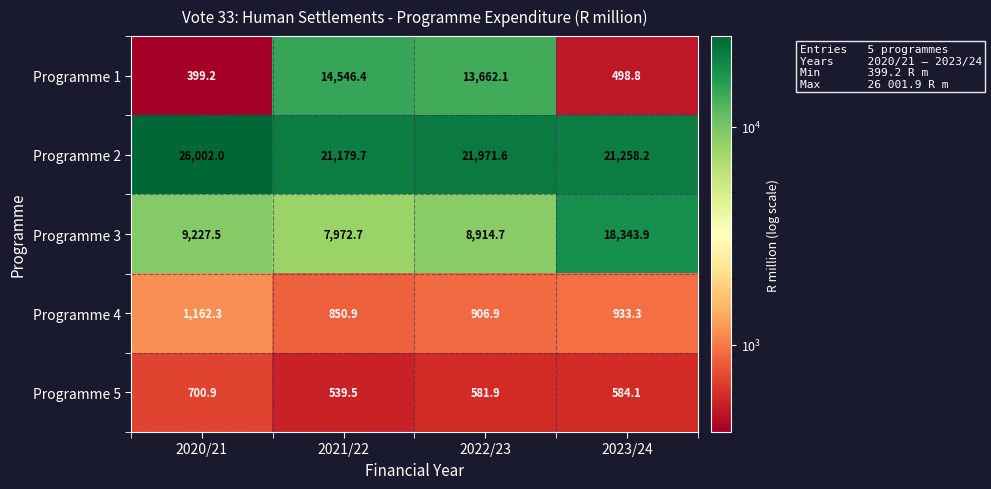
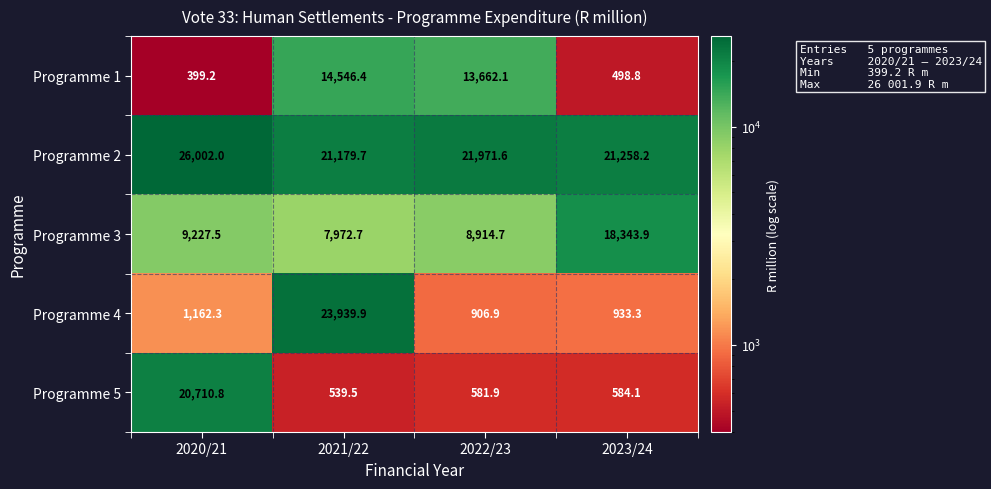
  {
    "Programme 1": {
      "2020/21": "399.2",
      "2021/22": "14,546.4",
      "2022/23": "13,662.1",
      "2023/24": "498.8"
    },
    "Programme 2": {
      "2020/21": "26,002.0",
      "2021/22": "21,179.7",
      "2022/23": "21,971.6",
      "2023/24": "21,258.2"
    },
    "Programme 3": {
      "2020/21": "9,227.5",
      "2021/22": "7,972.7",
      "2022/23": "8,914.7",
      "2023/24": "18,343.9"
    },
    "Programme 4": {
      "2020/21": "1,162.3",
-     "2021/22": "850.9",
+     "2021/22": "23,939.9",
      "2022/23": "906.9",
      "2023/24": "933.3"
    },
    "Programme 5": {
-     "2020/21": "700.9",
+     "2020/21": "20,710.8",
      "2021/22": "539.5",
      "2022/23": "581.9",
      "2023/24": "584.1"
    }
  }
